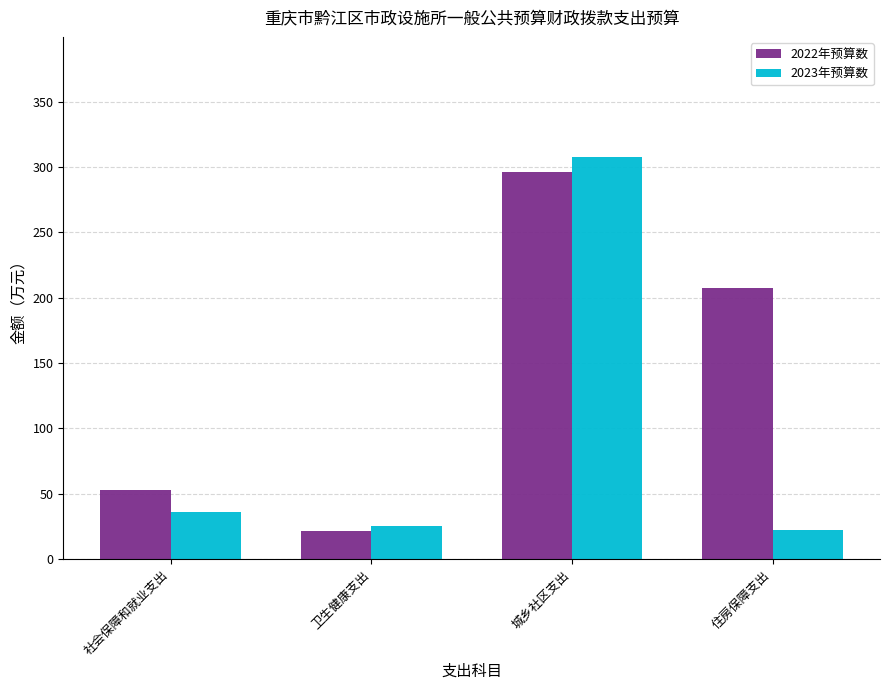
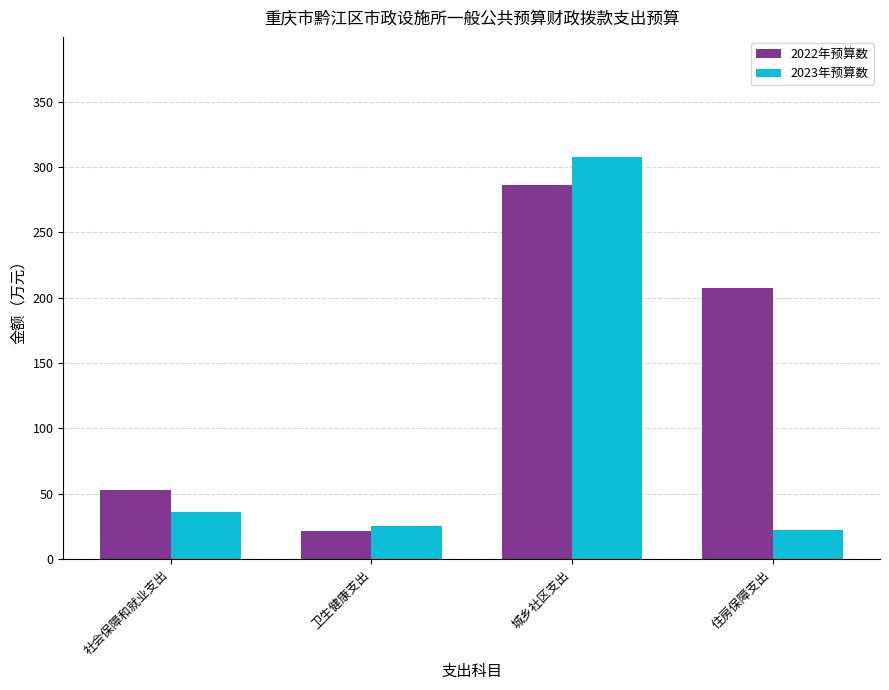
  {
    "2022年预算数": {
      "社会保障和就业支出": 53,
      "卫生健康支出": 22,
-     "城乡社区支出": 296,
+     "城乡社区支出": 286,
      "住房保障支出": 207
    },
    "2023年预算数": {
      "社会保障和就业支出": 36,
      "卫生健康支出": 25,
      "城乡社区支出": 307,
      "住房保障支出": 22
    }
  }
